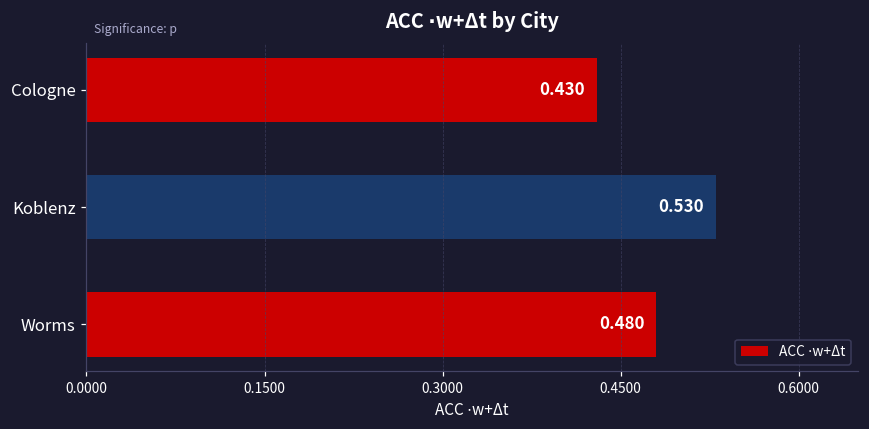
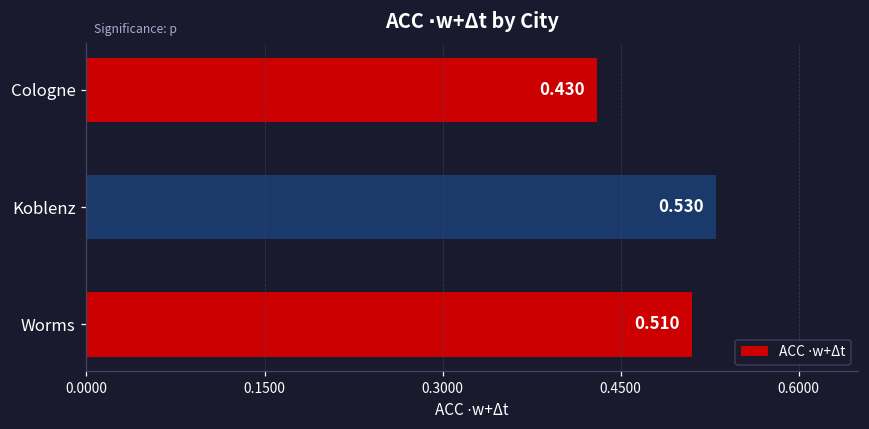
  {
    "Cologne": 0.430,
    "Koblenz": 0.530,
-   "Worms": 0.480
+   "Worms": 0.510
  }
